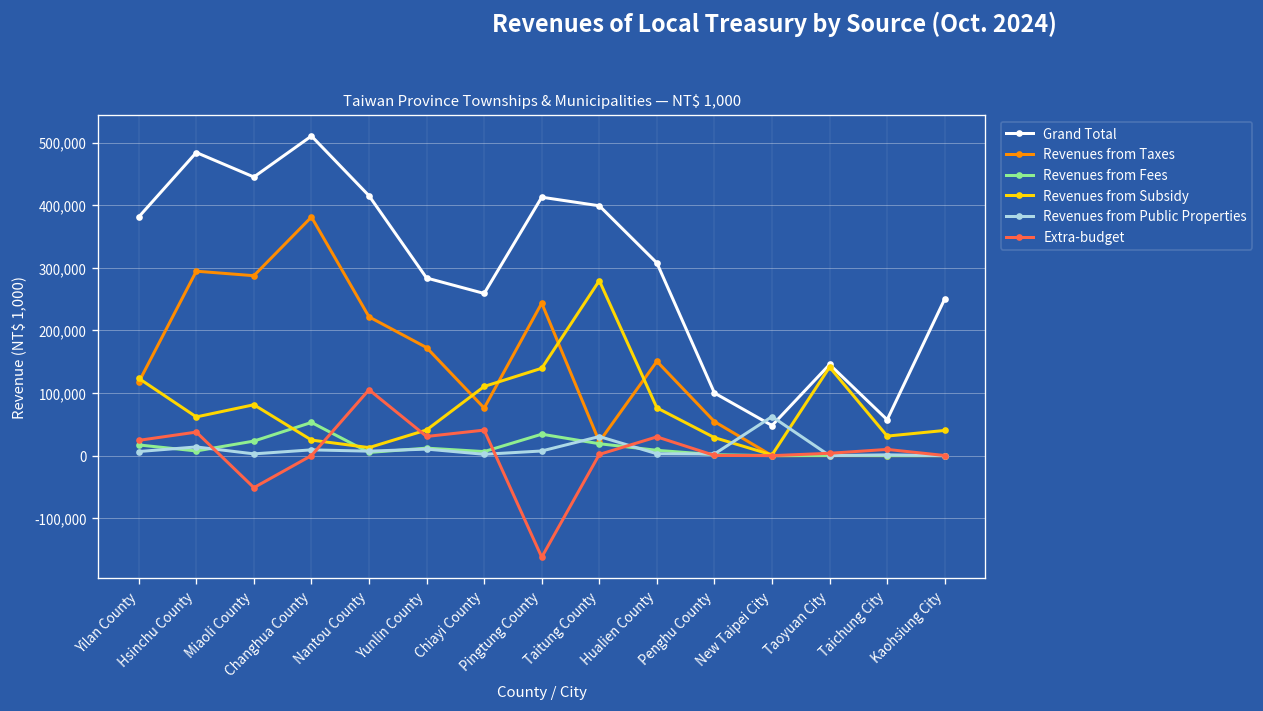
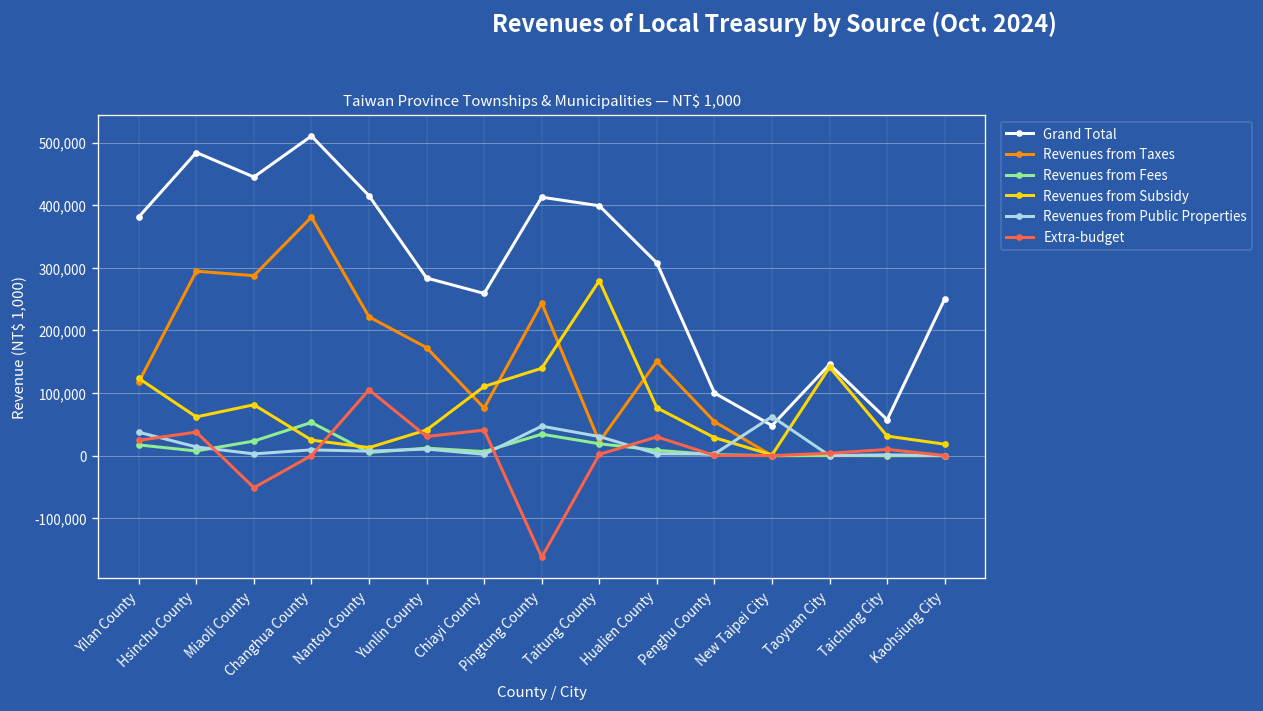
  {
    "Grand Total": {
      "Yilan County": "380,000",
      "Hsinchu County": "480,000",
      "Miaoli County": "450,000",
      "Changhua County": "510,000",
      "Nantou County": "420,000",
      "Yunlin County": "280,000",
      "Chiayi County": "260,000",
      "Pingtung County": "410,000",
      "Taitung County": "400,000",
      "Hualien County": "310,000",
      "Penghu County": "100,000",
      "New Taipei City": "50,000",
      "Taichung City": "60,000",
      "Kaohsiung City": "250,000"
    },
    "Revenues from Taxes": {
      "Yilan County": "120,000",
      "Hsinchu County": "290,000",
      "Miaoli County": "290,000",
      "Changhua County": "380,000",
      "Nantou County": "220,000",
      "Yunlin County": "170,000",
      "Chiayi County": "80,000",
      "Pingtung County": "240,000",
      "Hualien County": "150,000",
      "Penghu County": "50,000"
    },
    "Revenues from Fees": {
      "Yilan County": "20,000",
      "Hsinchu County": "10,000",
      "Miaoli County": "20,000",
      "Changhua County": "50,000",
      "Pingtung County": "30,000",
      "Hualien County": "10,000"
    },
    "Revenues from Subsidy": {
      "Yilan County": "120,000",
      "Hsinchu County": "60,000",
      "Miaoli County": "80,000",
      "Changhua County": "20,000",
      "Nantou County": "10,000",
      "Yunlin County": "40,000",
      "Chiayi County": "110,000",
      "Pingtung County": "140,000",
      "Taitung County": "280,000",
      "Hualien County": "80,000",
      "Penghu County": "30,000",
      "Taichung City": "30,000",
-     "Kaohsiung City": "40,000"
+     "Kaohsiung City": "20,000"
    },
    "Revenues from Public Properties": {
-     "Yilan County": "10,000",
+     "Yilan County": "40,000",
      "Hsinchu County": "10,000",
      "Miaoli County": "0",
      "Changhua County": "10,000",
-     "Pingtung County": "10,000",
+     "Pingtung County": "50,000",
      "Taitung County": "30,000",
      "Hualien County": "0",
      "New Taipei City": "60,000"
    },
    "Extra-budget": {
      "Yilan County": "20,000",
      "Hsinchu County": "40,000",
      "Miaoli County": "-50,000",
      "Changhua County": "0",
      "Nantou County": "110,000",
      "Yunlin County": "30,000",
      "Chiayi County": "40,000",
      "Pingtung County": "-160,000",
      "Taitung County": "0",
      "Hualien County": "30,000",
      "Taichung City": "10,000"
    }
  }
